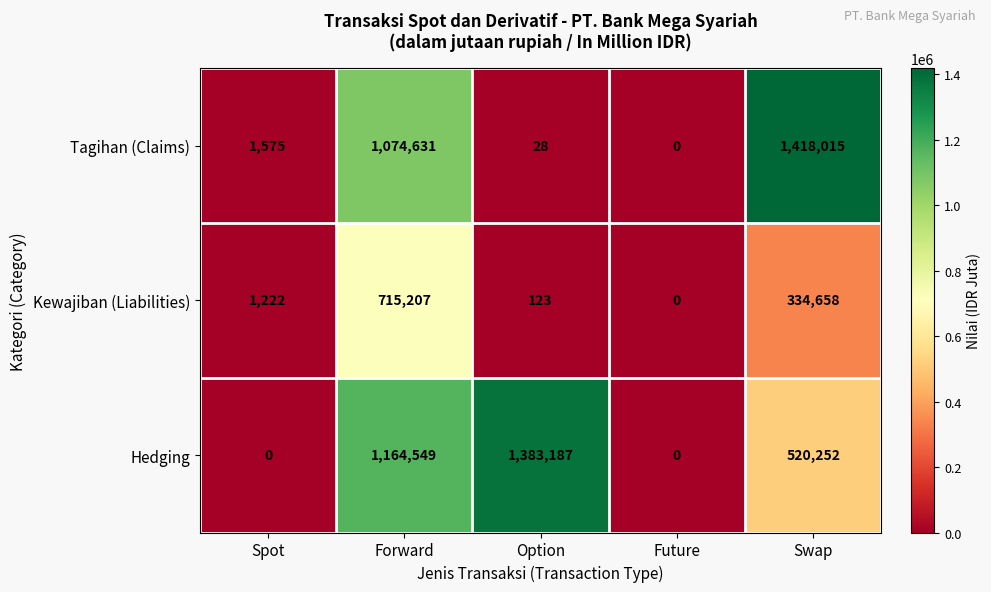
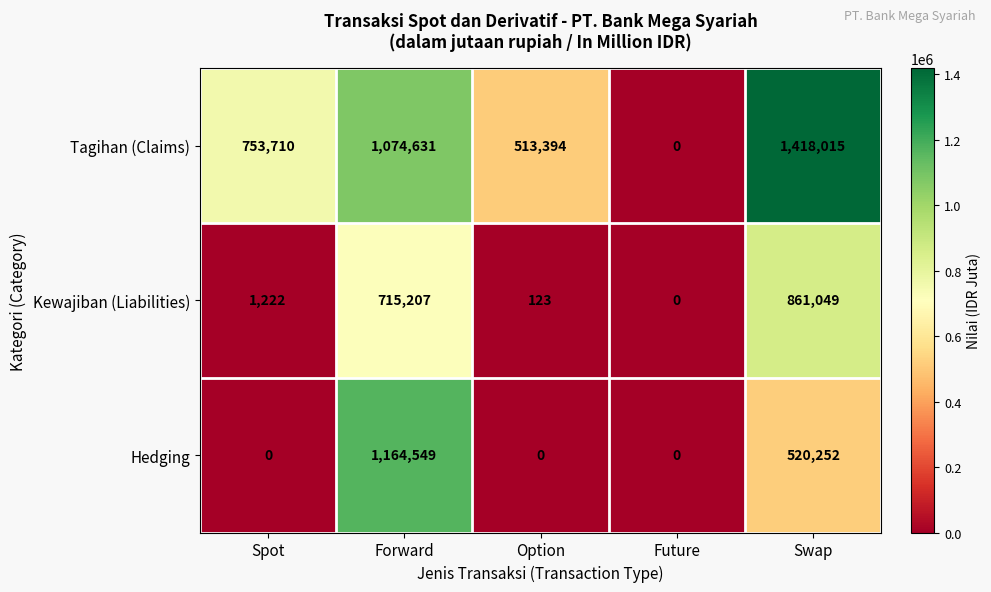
  {
    "Tagihan (Claims)": {
-     "Spot": "1,575",
+     "Spot": "753,710",
      "Forward": "1,074,631",
-     "Option": "28",
+     "Option": "513,394",
      "Future": "0",
      "Swap": "1,418,015"
    },
    "Kewajiban (Liabilities)": {
      "Spot": "1,222",
      "Forward": "715,207",
      "Option": "123",
      "Future": "0",
-     "Swap": "334,658"
+     "Swap": "861,049"
    },
    "Hedging": {
      "Spot": "0",
      "Forward": "1,164,549",
-     "Option": "1,383,187",
+     "Option": "0",
      "Future": "0",
      "Swap": "520,252"
    }
  }
